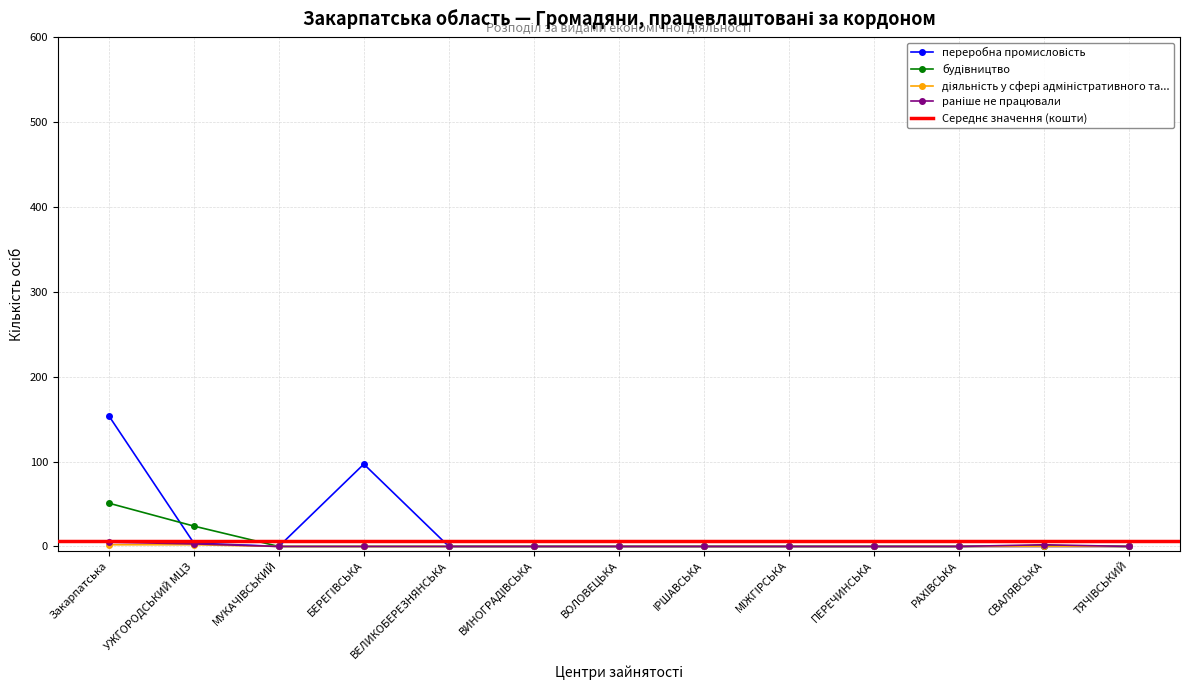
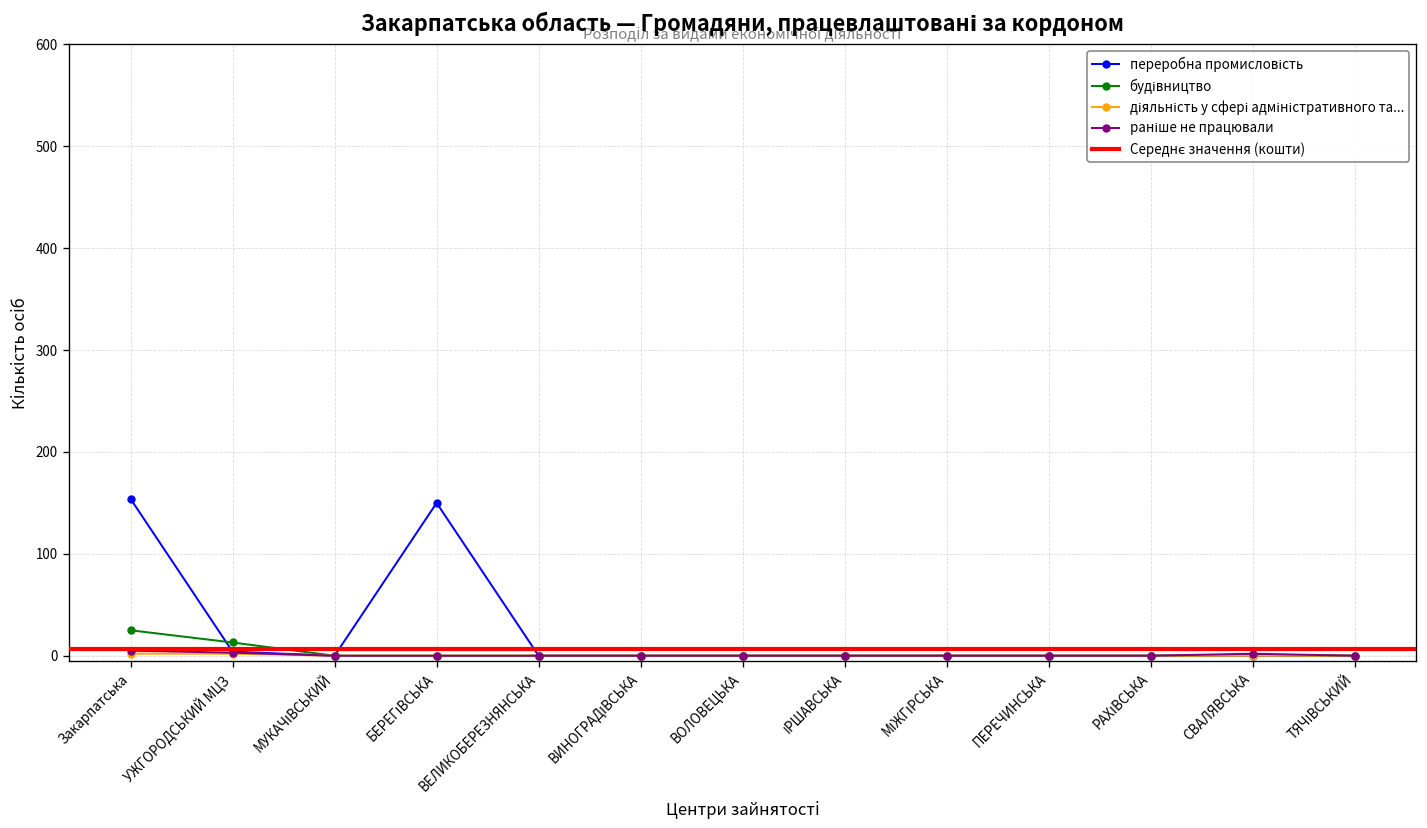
  {
    "переробна промисловість": {
      "Закарпатська": 150,
-     "БЕРЕГІВСЬКА": 100
+     "БЕРЕГІВСЬКА": 150
    },
    "будівництво": {
-     "Закарпатська": 50,
-     "УЖГОРОДСЬКИЙ МЦЗ": 20
+     "Закарпатська": 30,
+     "УЖГОРОДСЬКИЙ МЦЗ": 10
    },
    "діяльність у сфері адміністративного та...": {
      "Закарпатська": 0
    },
    "раніше не працювали": {
      "Закарпатська": 10
    }
  }
